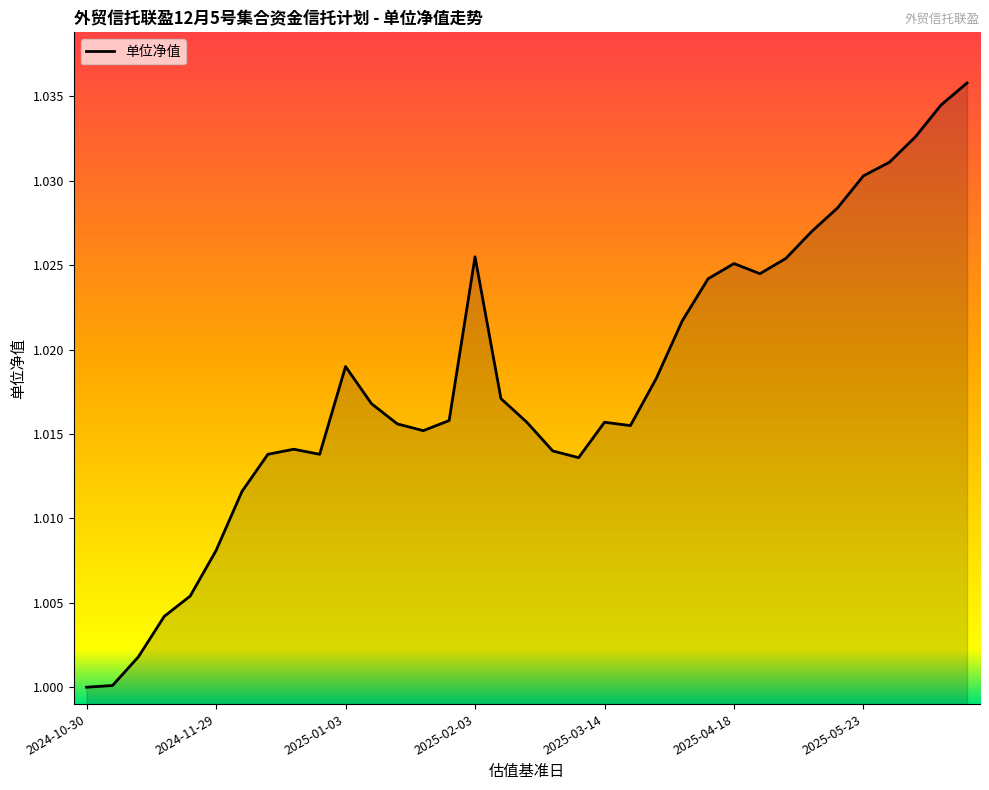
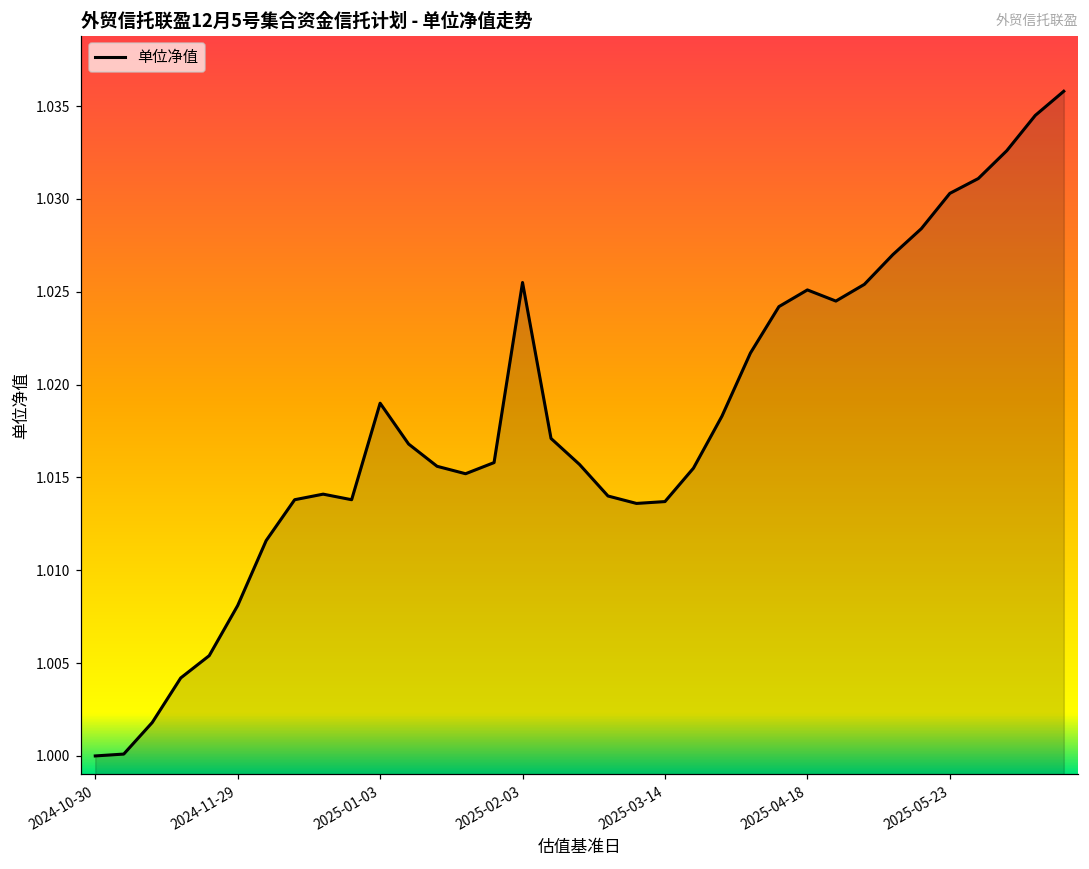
  {
    "2024-10-30": 1.0000,
    "2024-11-29": 1.0081,
    "2025-01-03": 1.0190,
    "2025-02-03": 1.0255,
-   "2025-03-14": 1.0157,
+   "2025-03-14": 1.0137,
    "2025-04-18": 1.0251,
    "2025-05-23": 1.0303
  }
